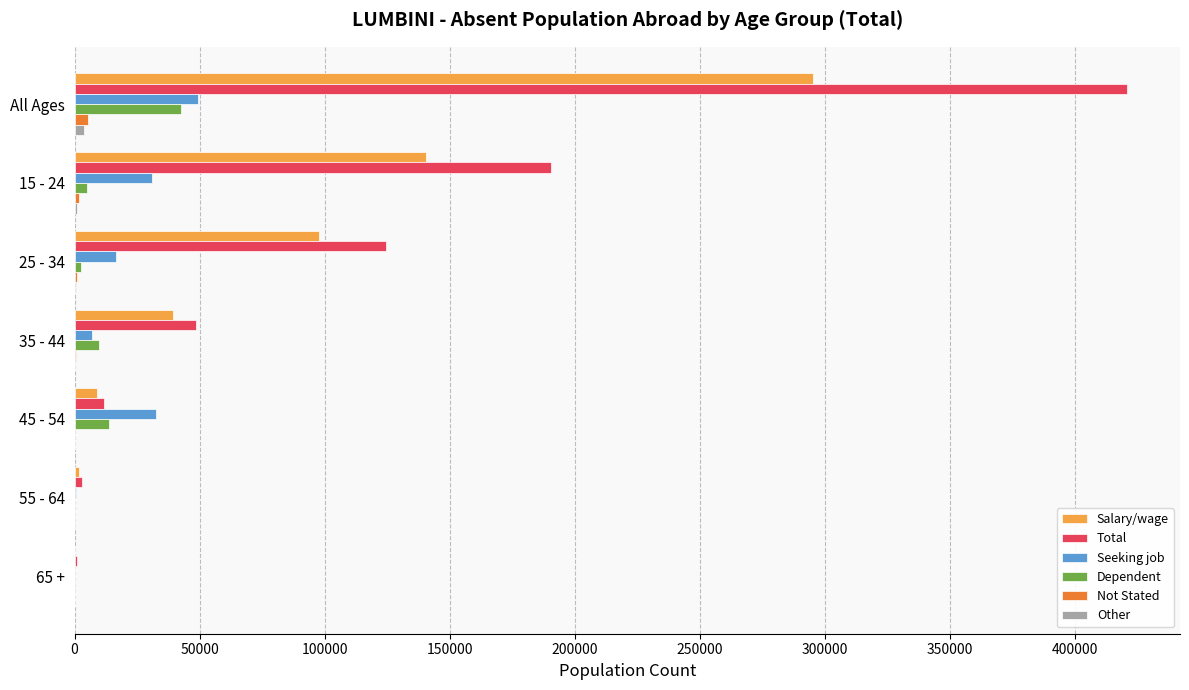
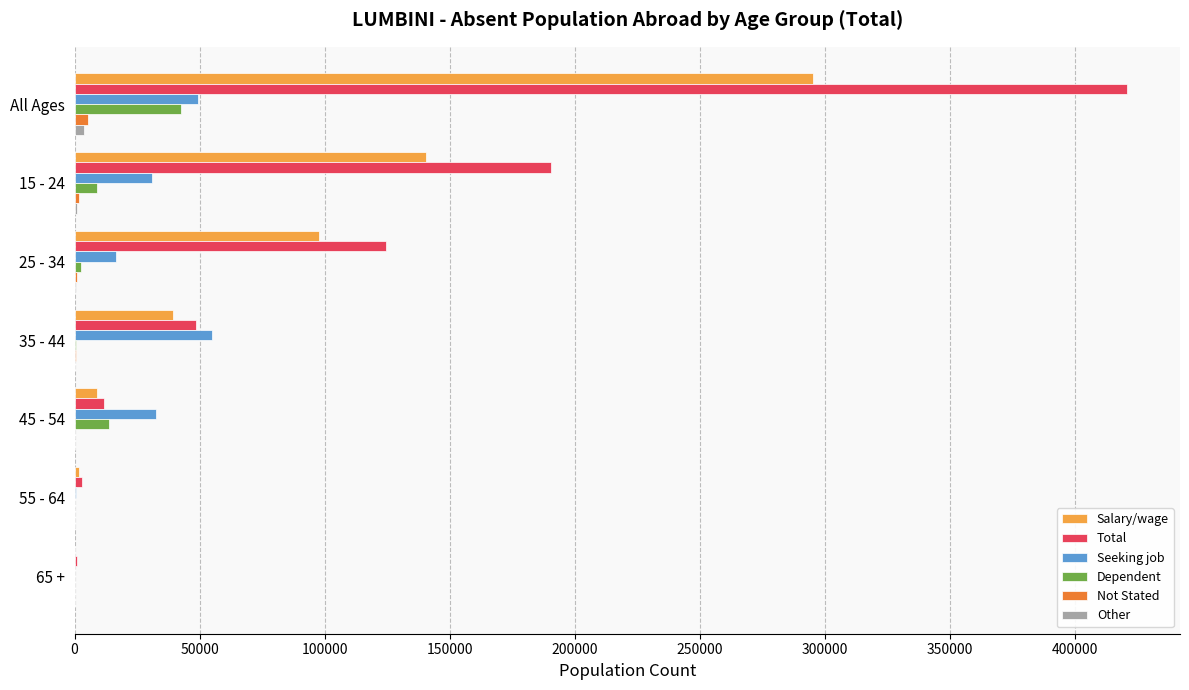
  {
    "Total": {
      "All Ages": 421000,
      "15 - 24": 190000,
      "25 - 34": 125000,
      "35 - 44": 48000,
      "45 - 54": 12000,
      "55 - 64": 3000
    },
    "Seeking job": {
      "All Ages": 49000,
      "15 - 24": 31000,
      "25 - 34": 16000,
-     "35 - 44": 7000,
+     "35 - 44": 55000,
      "45 - 54": 33000
    },
    "Dependent": {
      "All Ages": 43000,
-     "15 - 24": 5000,
+     "15 - 24": 9000,
      "25 - 34": 3000,
-     "35 - 44": 10000,
+     "35 - 44": 1000,
      "45 - 54": 14000
    },
    "Other": {
      "All Ages": 4000,
      "15 - 24": 1000
    }
  }
